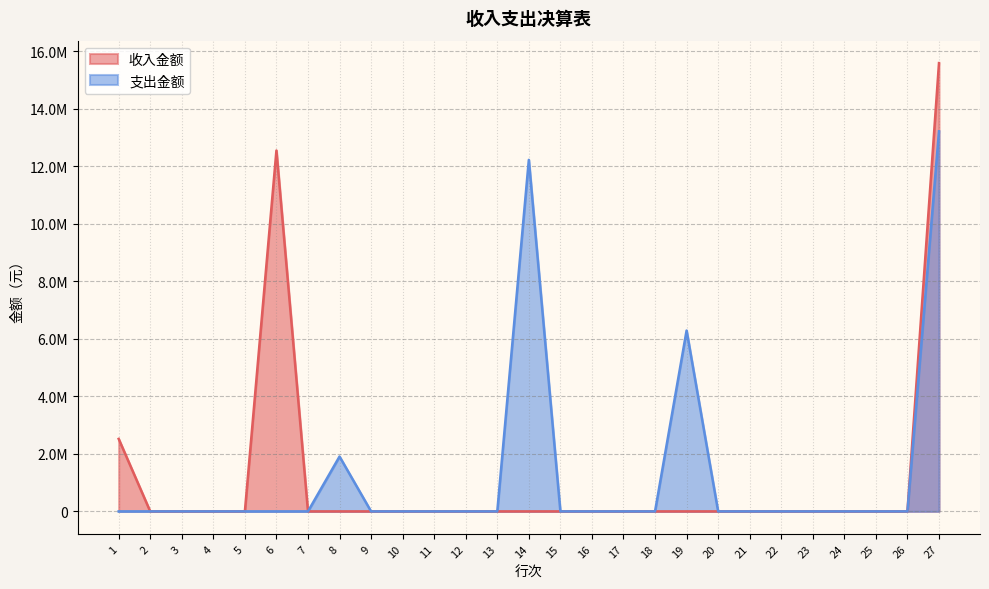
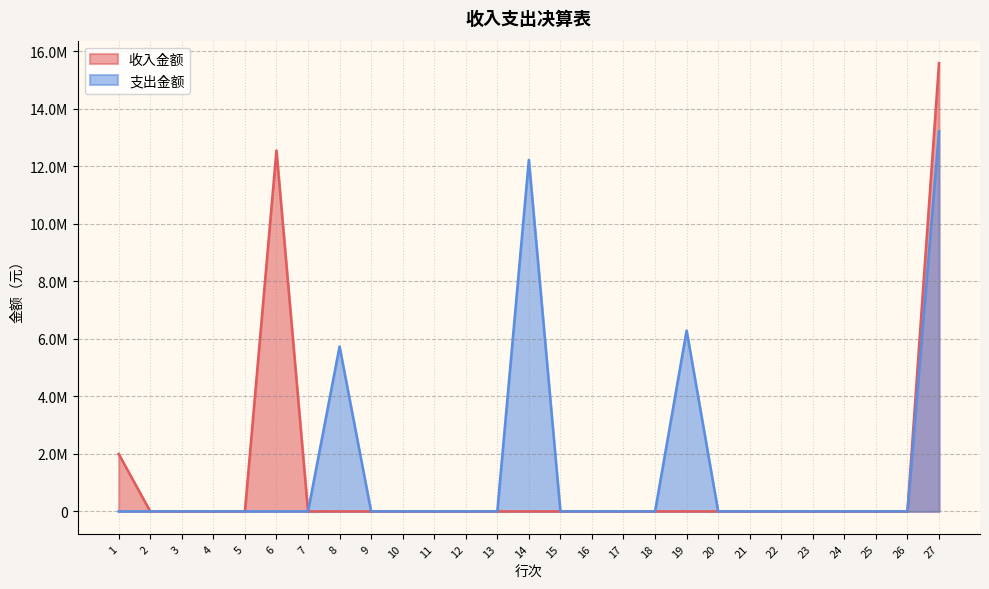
  {
    "收入金额": {
-     "1": 2500000,
+     "1": 2000000,
      "6": 12500000,
      "8": 0,
      "14": 0,
      "19": 0,
      "27": 15600000
    },
    "支出金额": {
      "1": 0,
      "6": 0,
-     "8": 1900000,
+     "8": 5700000,
      "14": 12200000,
      "19": 6300000,
      "27": 13200000
    }
  }
